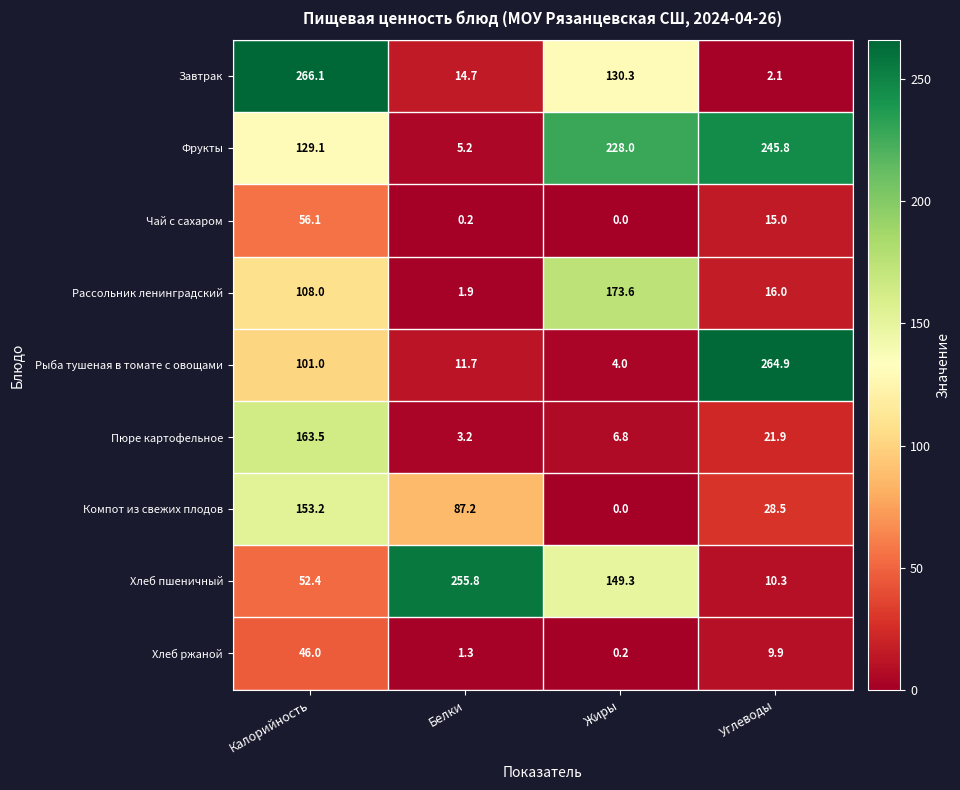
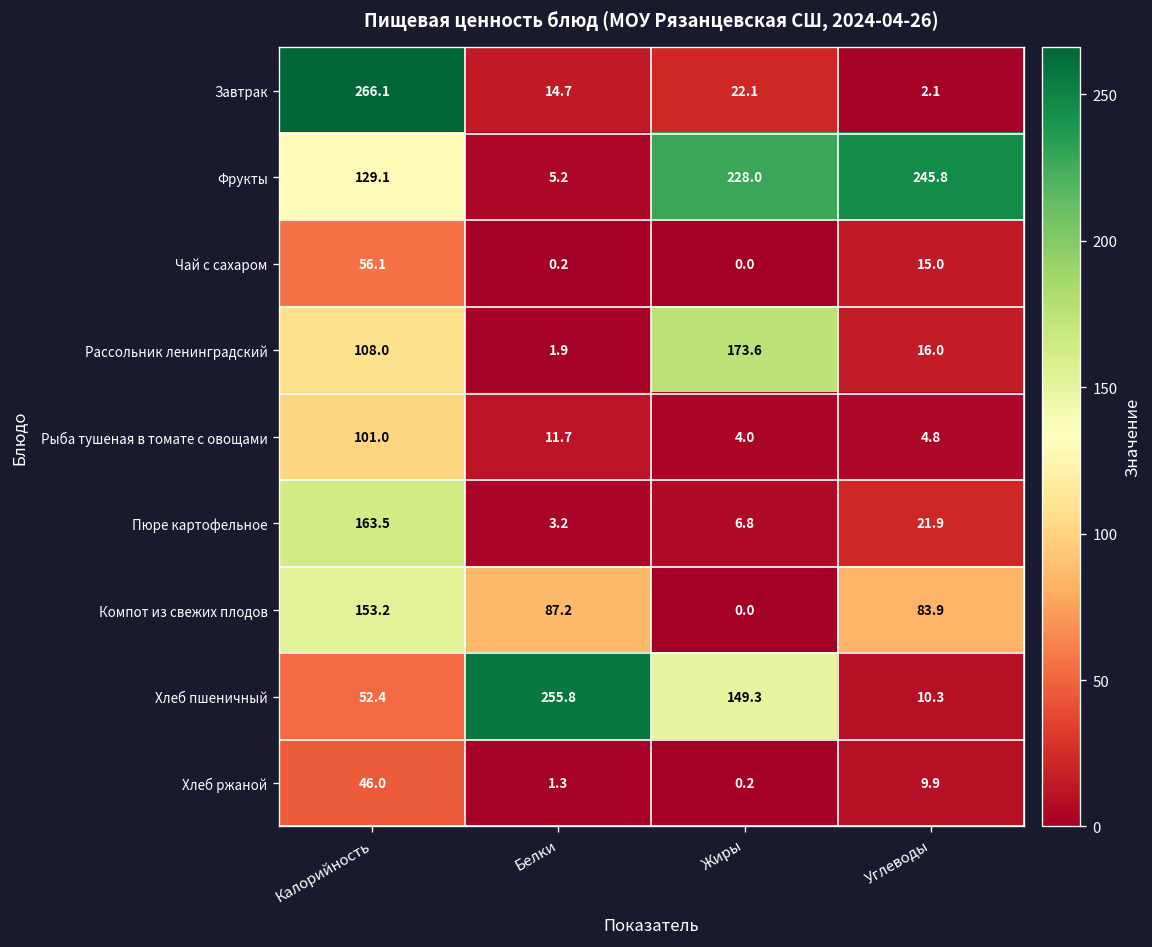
  {
    "Завтрак": {
      "Калорийность": 266.1,
      "Белки": 14.7,
-     "Жиры": 130.3,
+     "Жиры": 22.1,
      "Углеводы": 2.1
    },
    "Фрукты": {
      "Калорийность": 129.1,
      "Белки": 5.2,
      "Жиры": 228.0,
      "Углеводы": 245.8
    },
    "Чай с сахаром": {
      "Калорийность": 56.1,
      "Белки": 0.2,
      "Жиры": 0.0,
      "Углеводы": 15.0
    },
    "Рассольник ленинградский": {
      "Калорийность": 108.0,
      "Белки": 1.9,
      "Жиры": 173.6,
      "Углеводы": 16.0
    },
    "Рыба тушеная в томате с овощами": {
      "Калорийность": 101.0,
      "Белки": 11.7,
      "Жиры": 4.0,
-     "Углеводы": 264.9
+     "Углеводы": 4.8
    },
    "Пюре картофельное": {
      "Калорийность": 163.5,
      "Белки": 3.2,
      "Жиры": 6.8,
      "Углеводы": 21.9
    },
    "Компот из свежих плодов": {
      "Калорийность": 153.2,
      "Белки": 87.2,
      "Жиры": 0.0,
-     "Углеводы": 28.5
+     "Углеводы": 83.9
    },
    "Хлеб пшеничный": {
      "Калорийность": 52.4,
      "Белки": 255.8,
      "Жиры": 149.3,
      "Углеводы": 10.3
    },
    "Хлеб ржаной": {
      "Калорийность": 46.0,
      "Белки": 1.3,
      "Жиры": 0.2,
      "Углеводы": 9.9
    }
  }
